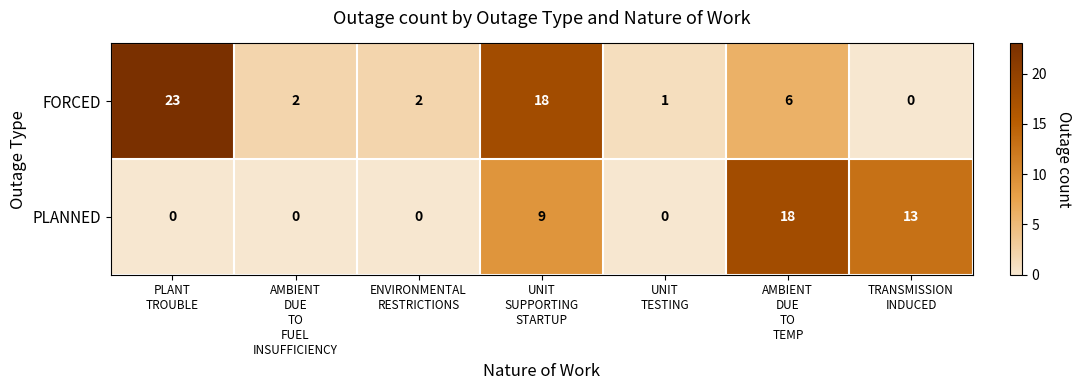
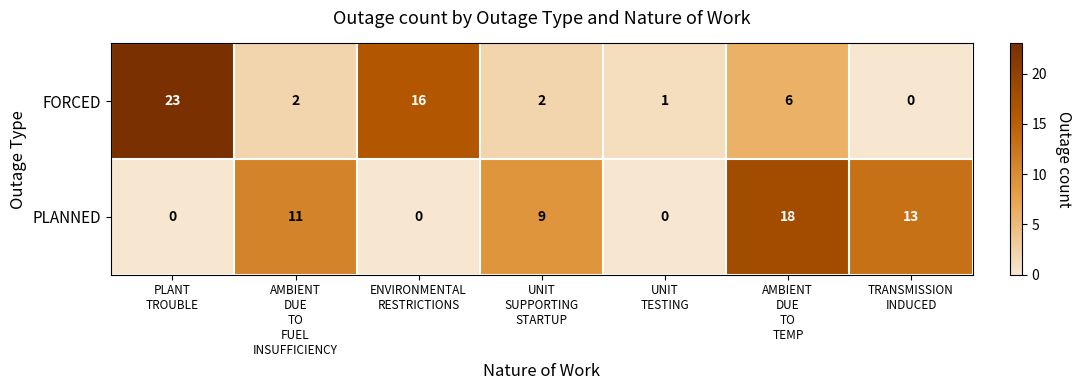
  {
    "FORCED": {
      "PLANT TROUBLE": 23,
      "AMBIENT DUE TO FUEL INSUFFICIENCY": 2,
-     "ENVIRONMENTAL RESTRICTIONS": 2,
-     "UNIT SUPPORTING STARTUP": 18,
+     "ENVIRONMENTAL RESTRICTIONS": 16,
+     "UNIT SUPPORTING STARTUP": 2,
      "UNIT TESTING": 1,
      "AMBIENT DUE TO TEMP": 6,
      "TRANSMISSION INDUCED": 0
    },
    "PLANNED": {
      "PLANT TROUBLE": 0,
-     "AMBIENT DUE TO FUEL INSUFFICIENCY": 0,
+     "AMBIENT DUE TO FUEL INSUFFICIENCY": 11,
      "ENVIRONMENTAL RESTRICTIONS": 0,
      "UNIT SUPPORTING STARTUP": 9,
      "UNIT TESTING": 0,
      "AMBIENT DUE TO TEMP": 18,
      "TRANSMISSION INDUCED": 13
    }
  }
